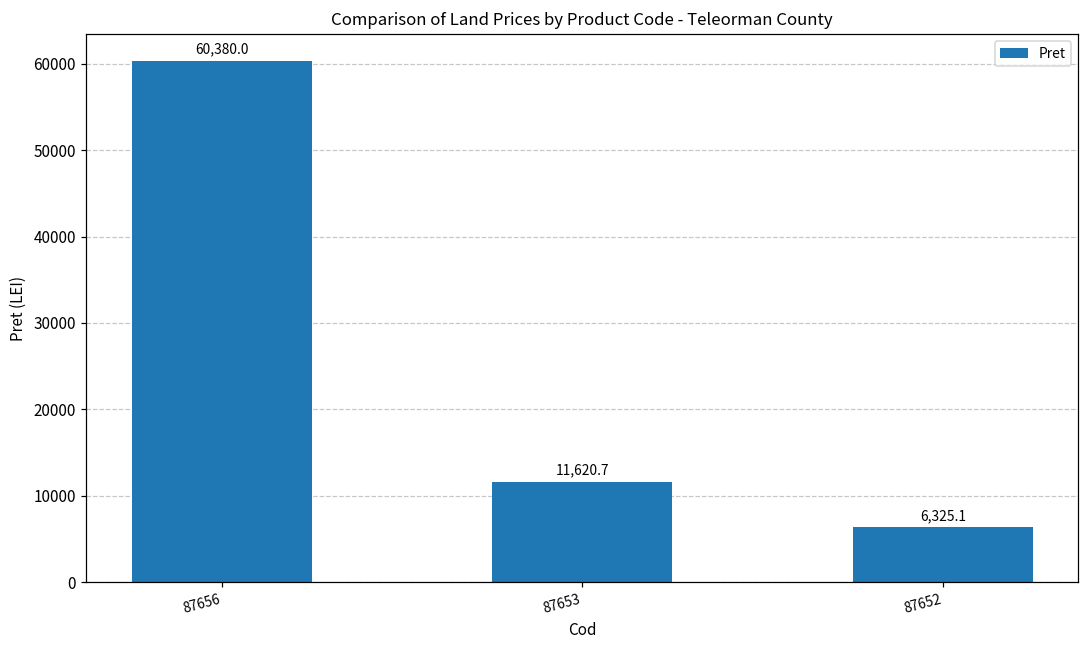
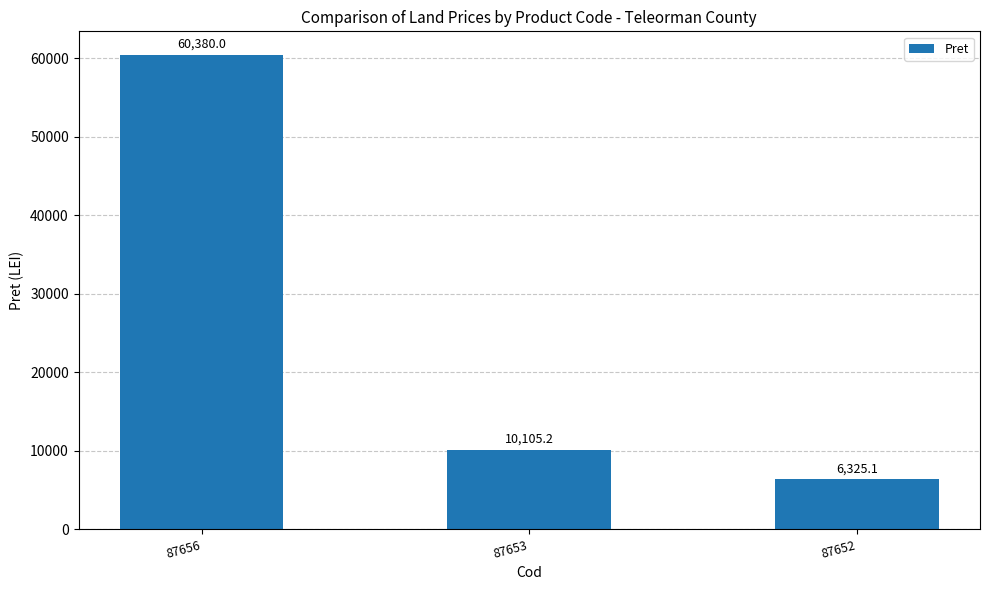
  {
    "87656": "60,380.0",
-   "87653": "11,620.7",
+   "87653": "10,105.2",
    "87652": "6,325.1"
  }
